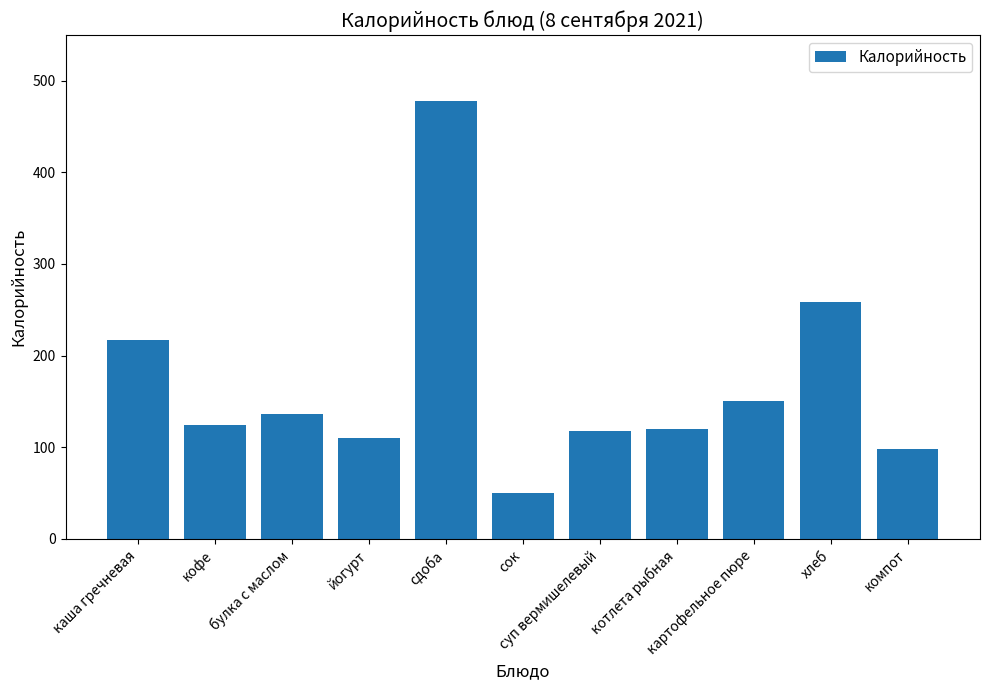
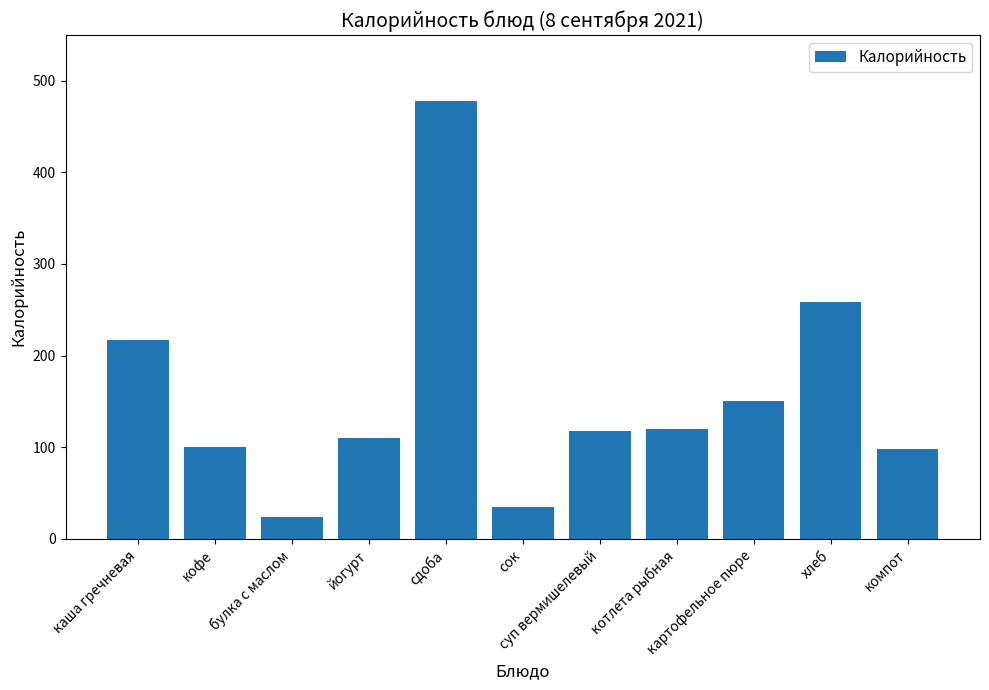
  {
    "каша гречневая": 220,
-   "кофе": 120,
-   "булка с маслом": 140,
+   "кофе": 100,
+   "булка с маслом": 20,
    "йогурт": 110,
    "сдоба": 480,
-   "сок": 50,
+   "сок": 40,
    "суп вермишелевый": 120,
    "котлета рыбная": 120,
    "картофельное пюре": 150,
    "хлеб": 260,
    "компот": 100
  }
